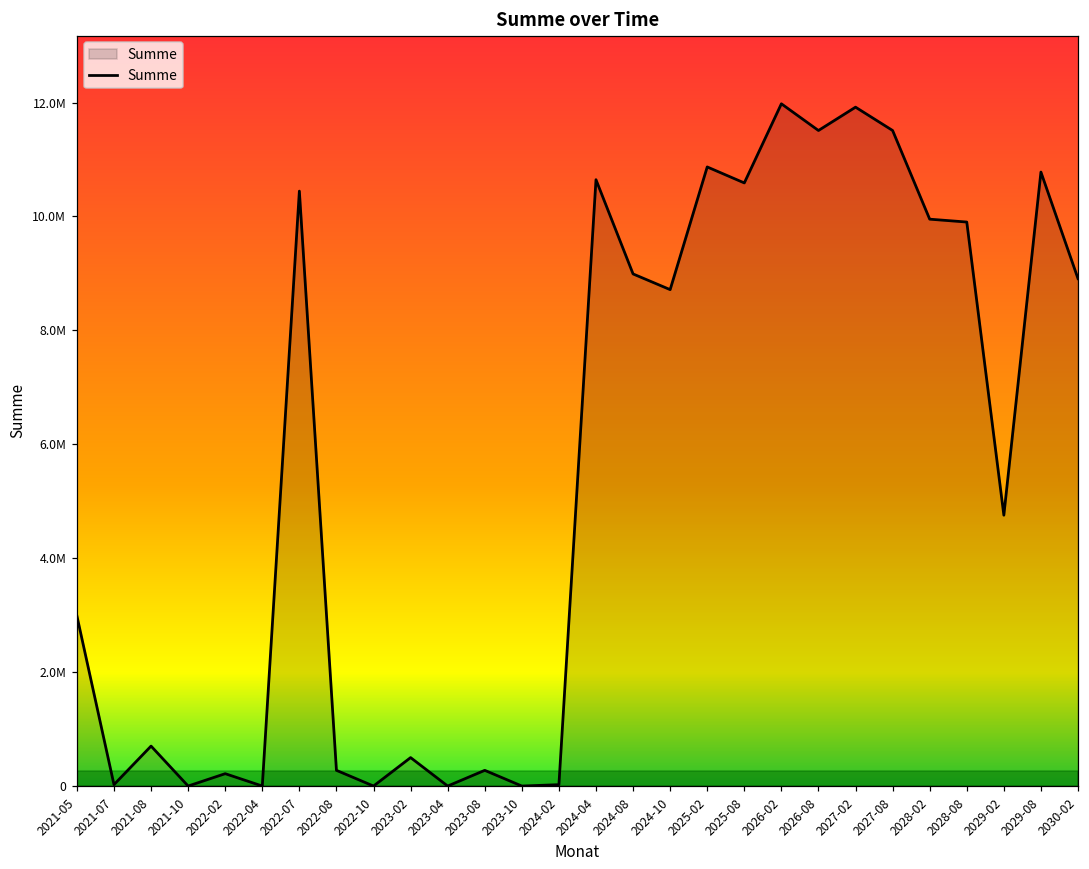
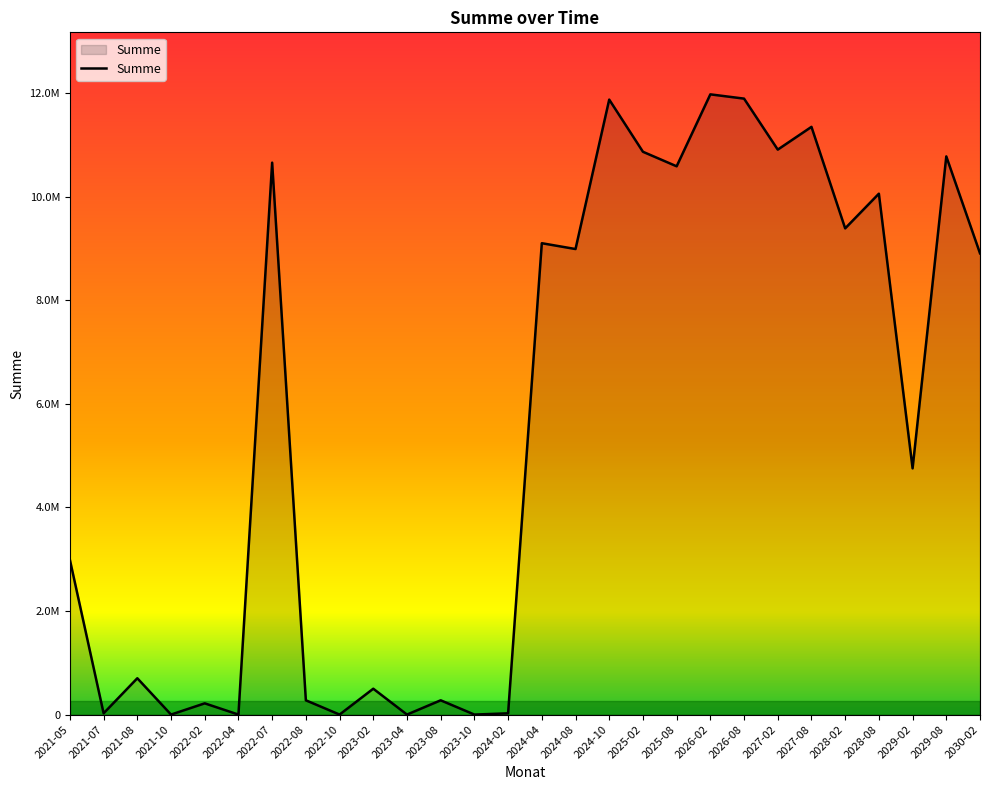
  {
    "2021-05": 3000000,
    "2021-08": 700000,
-   "2022-07": 10400000,
+   "2022-07": 10700000,
    "2022-08": 300000,
    "2023-02": 500000,
    "2023-08": 300000,
-   "2024-04": 10600000,
+   "2024-04": 9100000,
    "2024-08": 9000000,
-   "2024-10": 8700000,
+   "2024-10": 11900000,
    "2025-02": 10900000,
    "2025-08": 10600000,
    "2026-02": 12000000,
-   "2026-08": 11500000,
-   "2027-02": 11900000,
-   "2027-08": 11500000,
-   "2028-02": 10000000,
-   "2028-08": 9900000,
+   "2026-08": 11900000,
+   "2027-02": 10900000,
+   "2027-08": 11300000,
+   "2028-02": 9400000,
+   "2028-08": 10100000,
    "2029-02": 4800000,
    "2029-08": 10800000,
    "2030-02": 8900000
  }
